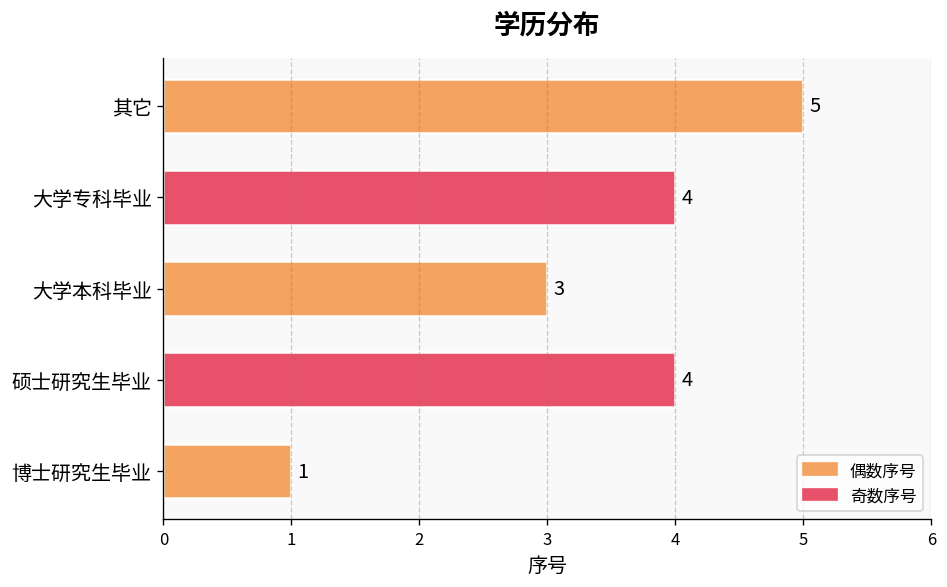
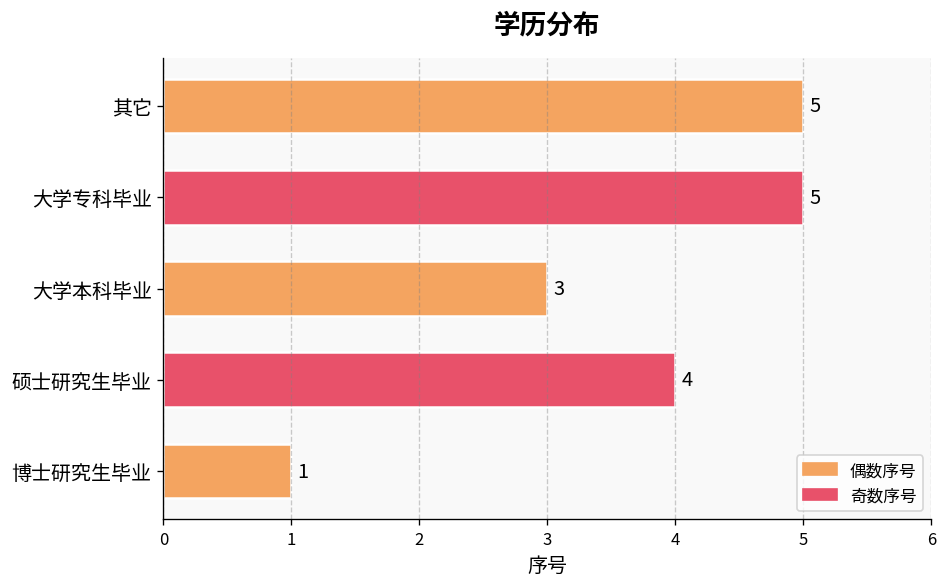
  {
    "其它": 5,
-   "大学专科毕业": 4,
+   "大学专科毕业": 5,
    "大学本科毕业": 3,
    "硕士研究生毕业": 4,
    "博士研究生毕业": 1
  }
